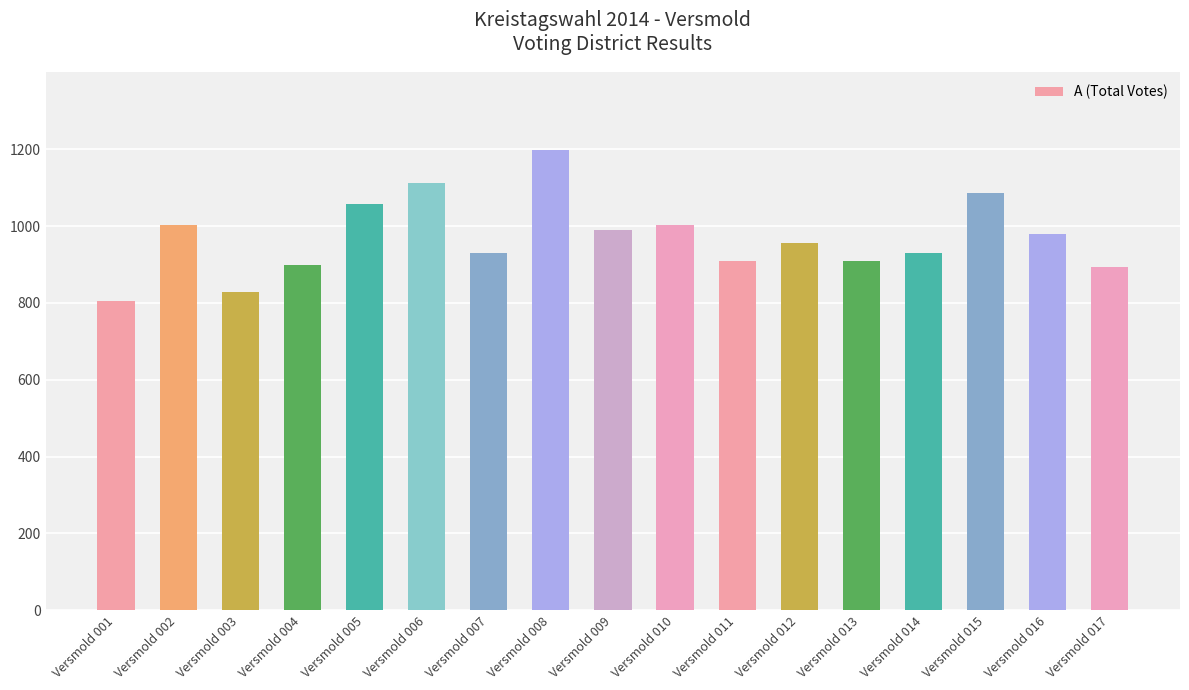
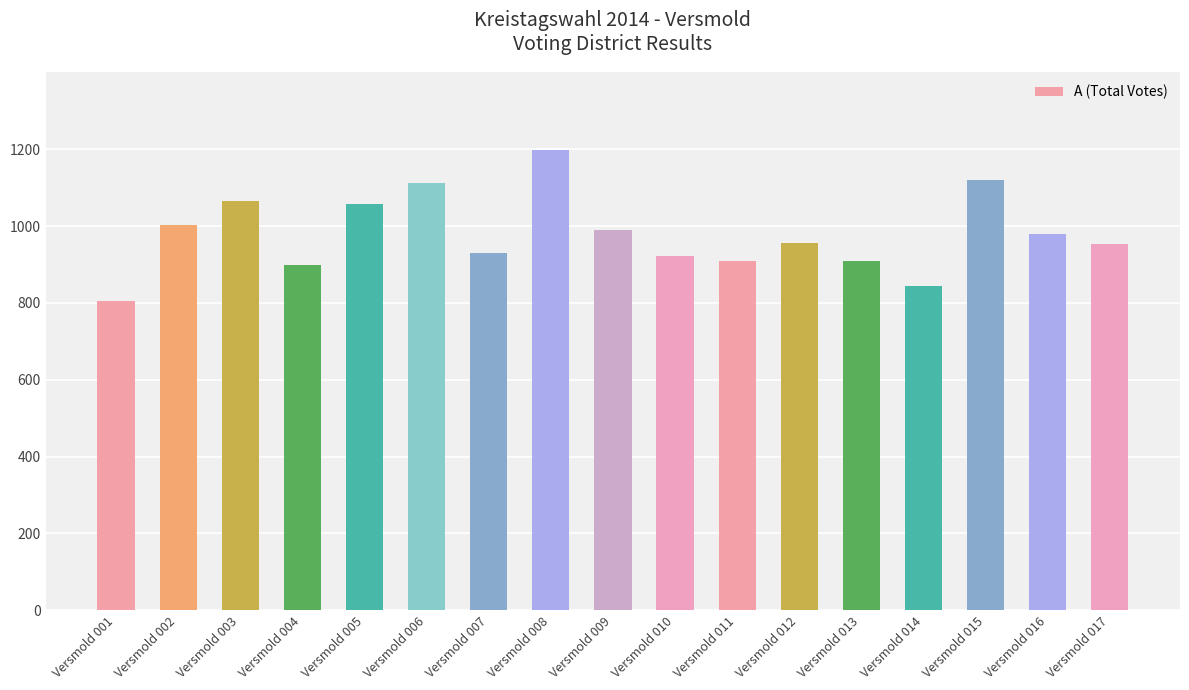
  {
    "Versmold 001": 810,
    "Versmold 002": 1000,
-   "Versmold 003": 830,
+   "Versmold 003": 1070,
    "Versmold 004": 900,
    "Versmold 005": 1060,
    "Versmold 006": 1110,
    "Versmold 007": 930,
    "Versmold 008": 1200,
    "Versmold 009": 990,
-   "Versmold 010": 1000,
+   "Versmold 010": 920,
    "Versmold 011": 910,
    "Versmold 012": 960,
    "Versmold 013": 910,
-   "Versmold 014": 930,
-   "Versmold 015": 1090,
+   "Versmold 014": 840,
+   "Versmold 015": 1120,
    "Versmold 016": 980,
-   "Versmold 017": 890
+   "Versmold 017": 950
  }
